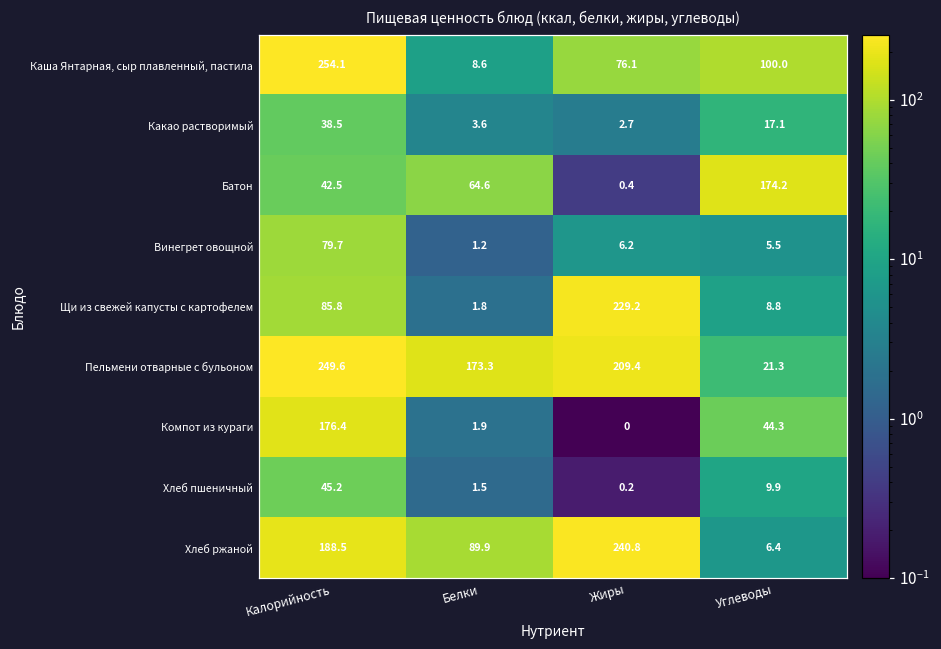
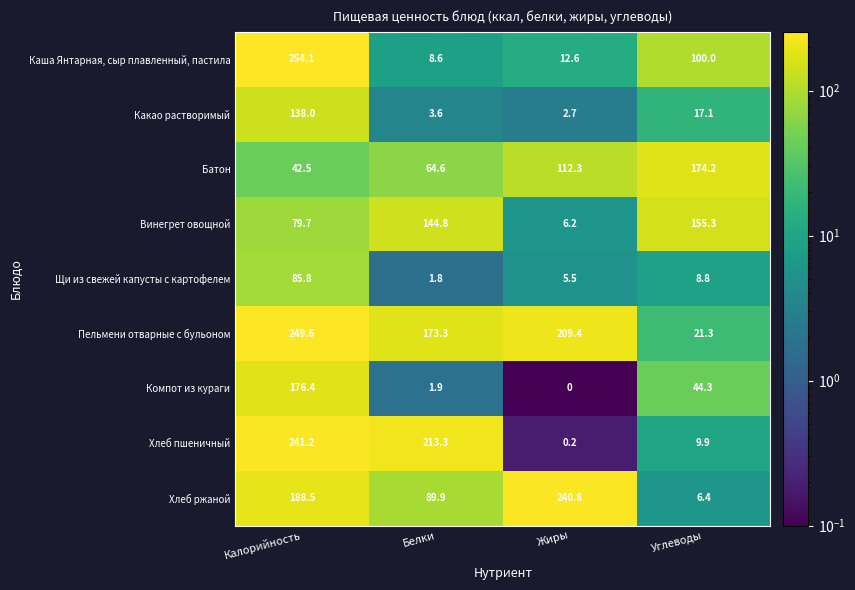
  {
    "Каша Янтарная, сыр плавленный, пастила": {
      "Калорийность": 254.1,
      "Белки": 8.6,
-     "Жиры": 76.1,
+     "Жиры": 12.6,
      "Углеводы": 100.0
    },
    "Какао растворимый": {
-     "Калорийность": 38.5,
+     "Калорийность": 138.0,
      "Белки": 3.6,
      "Жиры": 2.7,
      "Углеводы": 17.1
    },
    "Батон": {
      "Калорийность": 42.5,
      "Белки": 64.6,
-     "Жиры": 0.4,
+     "Жиры": 112.3,
      "Углеводы": 174.2
    },
    "Винегрет овощной": {
      "Калорийность": 79.7,
-     "Белки": 1.2,
+     "Белки": 144.8,
      "Жиры": 6.2,
-     "Углеводы": 5.5
+     "Углеводы": 155.3
    },
    "Щи из свежей капусты с картофелем": {
      "Калорийность": 85.8,
      "Белки": 1.8,
-     "Жиры": 229.2,
+     "Жиры": 5.5,
      "Углеводы": 8.8
    },
    "Пельмени отварные с бульоном": {
      "Калорийность": 249.6,
      "Белки": 173.3,
      "Жиры": 209.4,
      "Углеводы": 21.3
    },
    "Компот из кураги": {
      "Калорийность": 176.4,
      "Белки": 1.9,
      "Жиры": 0,
      "Углеводы": 44.3
    },
    "Хлеб пшеничный": {
-     "Калорийность": 45.2,
-     "Белки": 1.5,
+     "Калорийность": 241.2,
+     "Белки": 213.3,
      "Жиры": 0.2,
      "Углеводы": 9.9
    },
    "Хлеб ржаной": {
      "Калорийность": 188.5,
      "Белки": 89.9,
      "Жиры": 240.8,
      "Углеводы": 6.4
    }
  }
